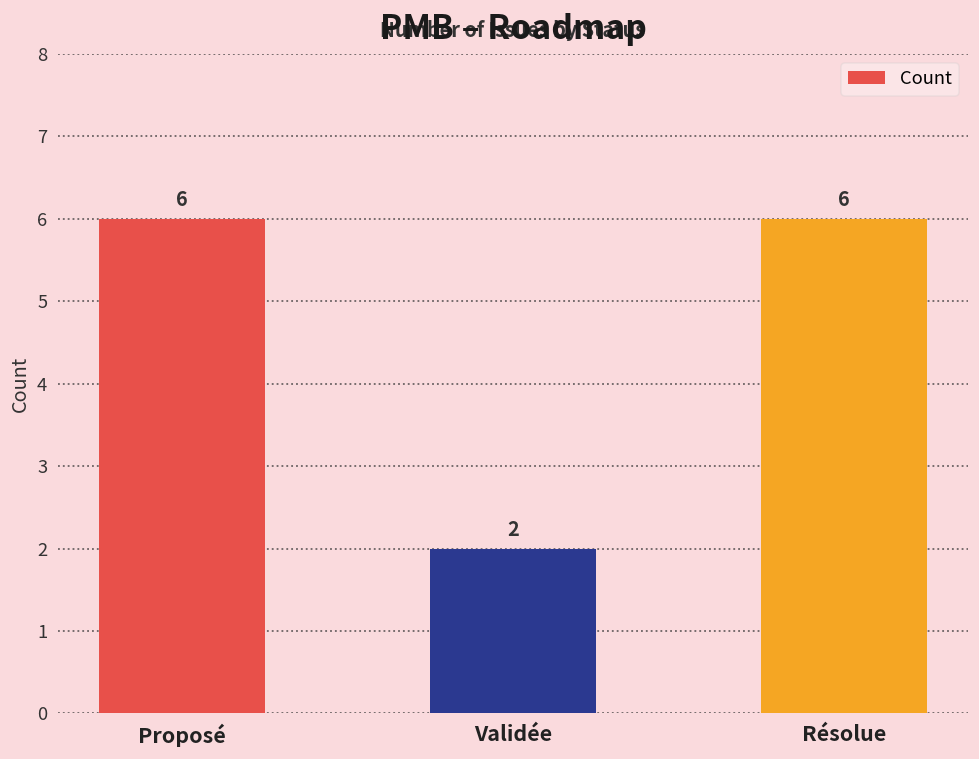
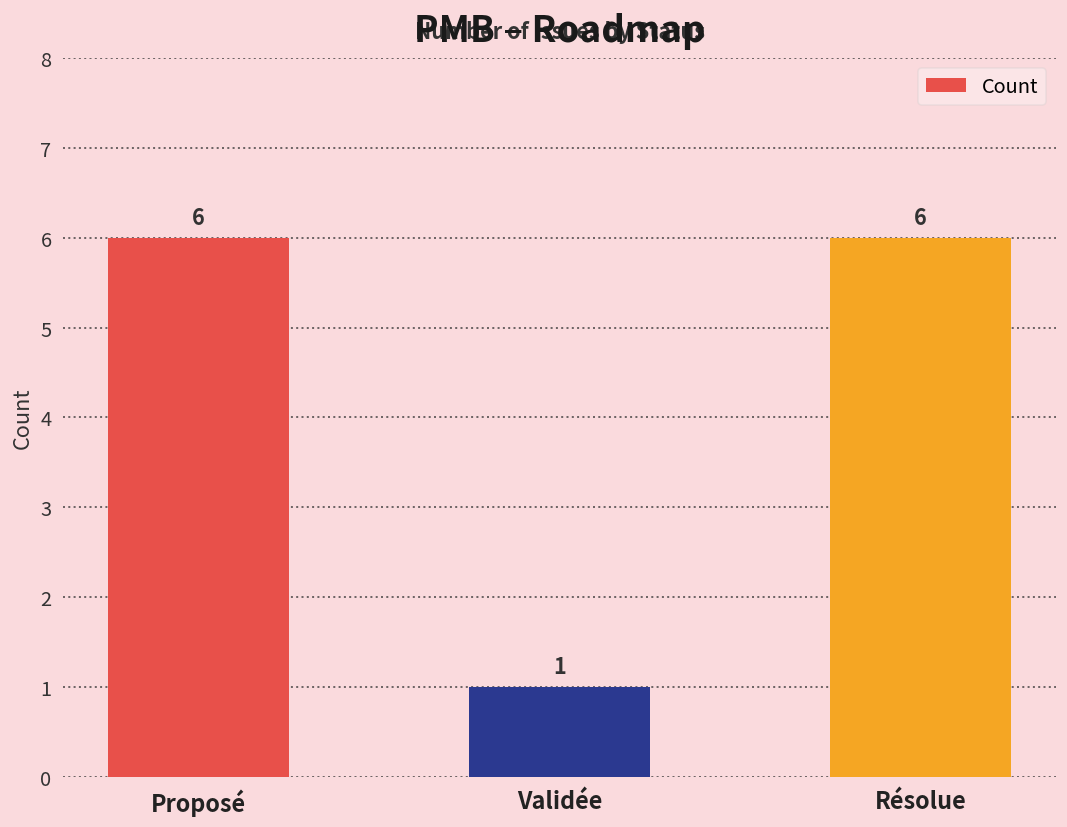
  {
    "Proposé": 6,
-   "Validée": 2,
+   "Validée": 1,
    "Résolue": 6
  }
